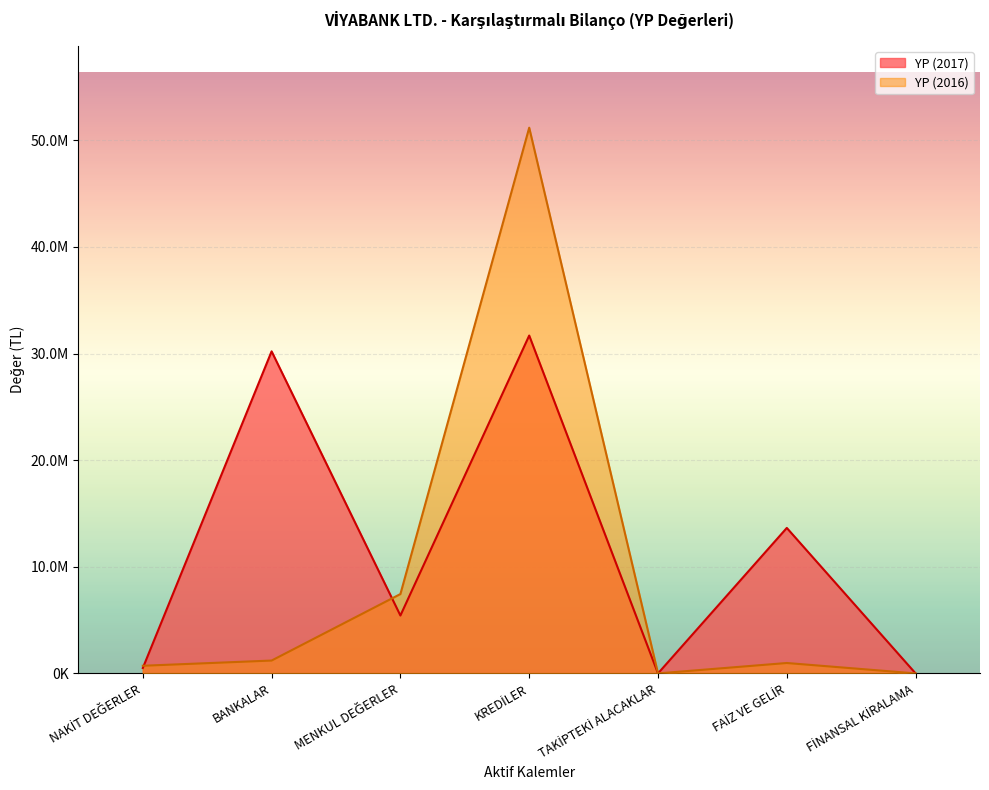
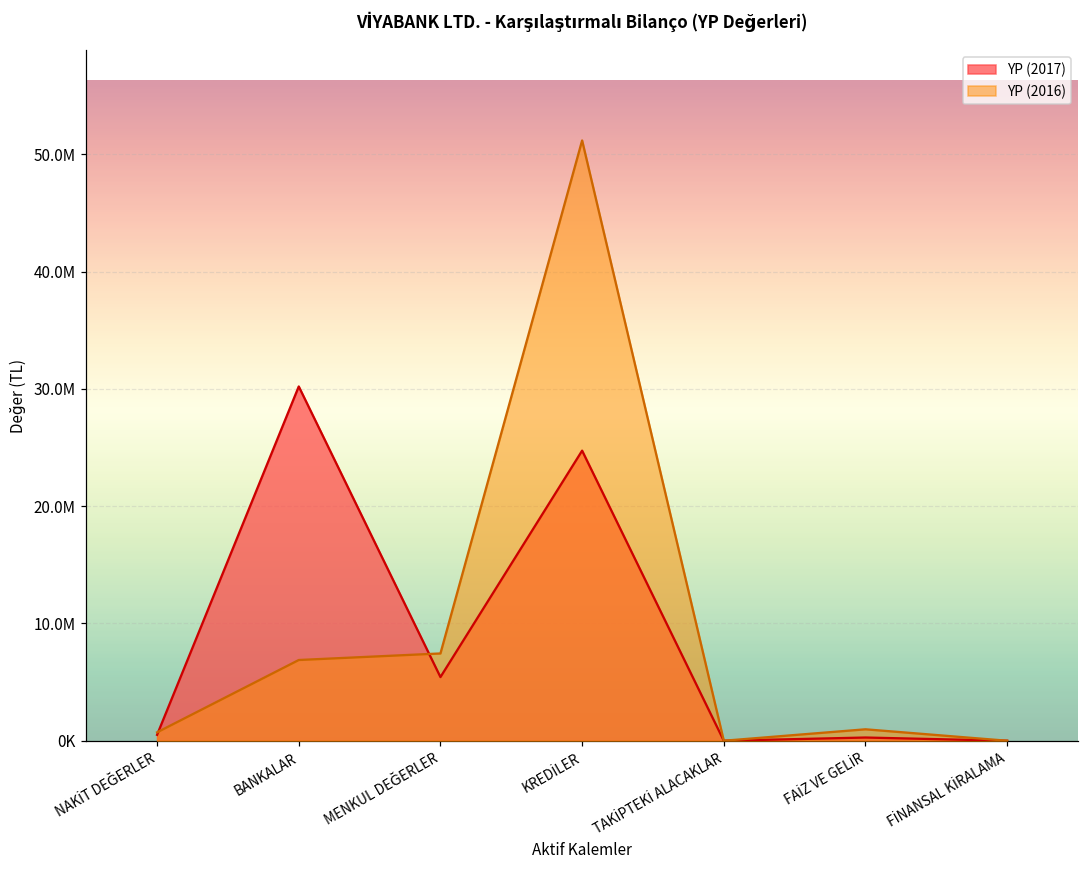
  {
    "YP (2017)": {
      "BANKALAR": 30200000,
      "MENKUL DEĞERLER": 5400000,
-     "KREDİLER": 31700000,
-     "FAİZ VE GELİR": 13600000
+     "KREDİLER": 24700000,
+     "FAİZ VE GELİR": 300000
    },
    "YP (2016)": {
-     "BANKALAR": 1200000,
+     "BANKALAR": 6900000,
      "MENKUL DEĞERLER": 7400000,
      "KREDİLER": 51200000,
      "FAİZ VE GELİR": 1000000
    }
  }
